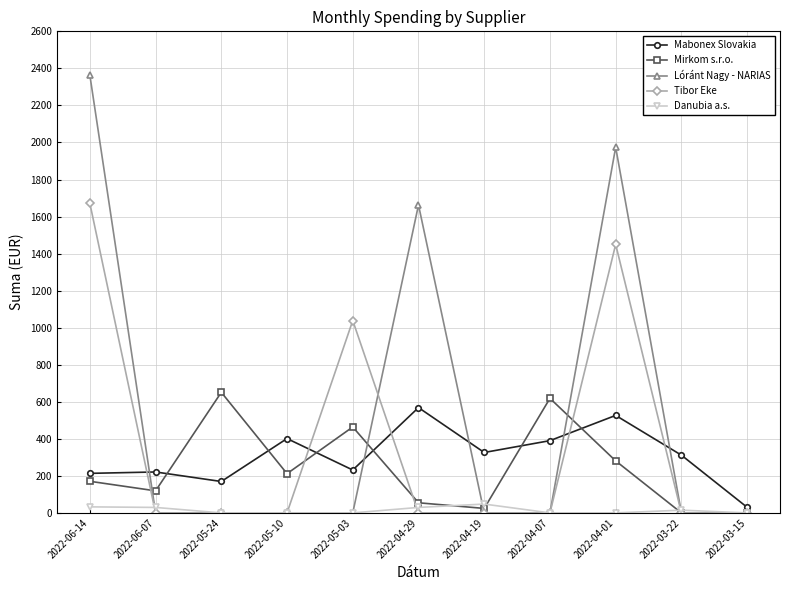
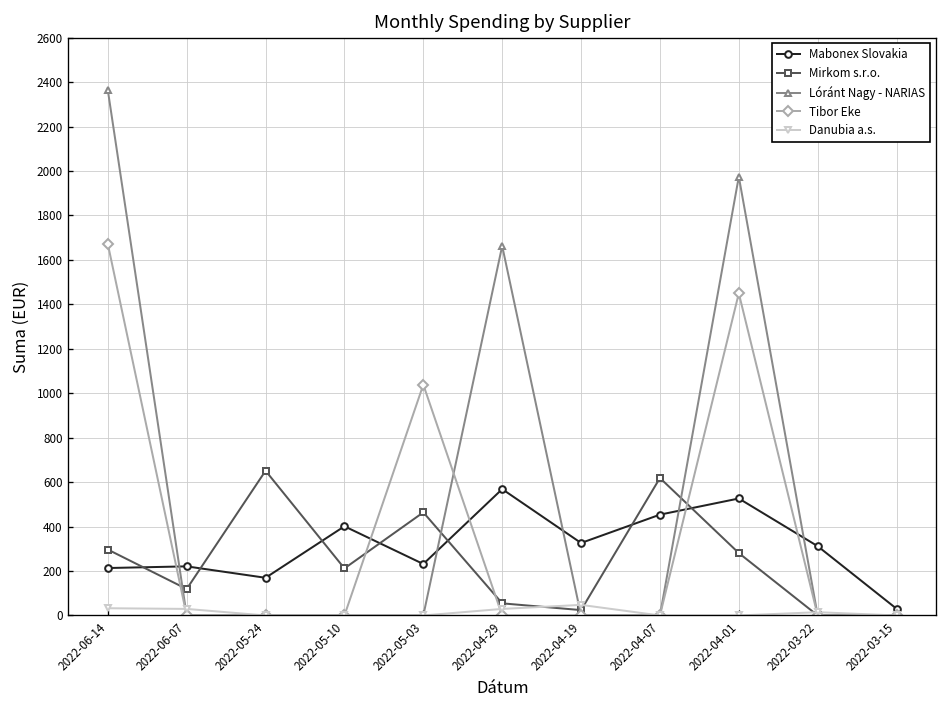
  {
    "Mabonex Slovakia": {
      "2022-06-14": 210,
      "2022-06-07": 220,
      "2022-05-24": 170,
      "2022-05-10": 400,
      "2022-05-03": 230,
      "2022-04-29": 570,
      "2022-04-19": 330,
-     "2022-04-07": 390,
+     "2022-04-07": 450,
      "2022-04-01": 530,
      "2022-03-22": 310,
      "2022-03-15": 30
    },
    "Mirkom s.r.o.": {
-     "2022-06-14": 170,
+     "2022-06-14": 300,
      "2022-06-07": 120,
      "2022-05-24": 650,
      "2022-05-10": 210,
      "2022-05-03": 460,
      "2022-04-29": 50,
      "2022-04-19": 20,
      "2022-04-07": 620,
      "2022-04-01": 280
    }
  }
